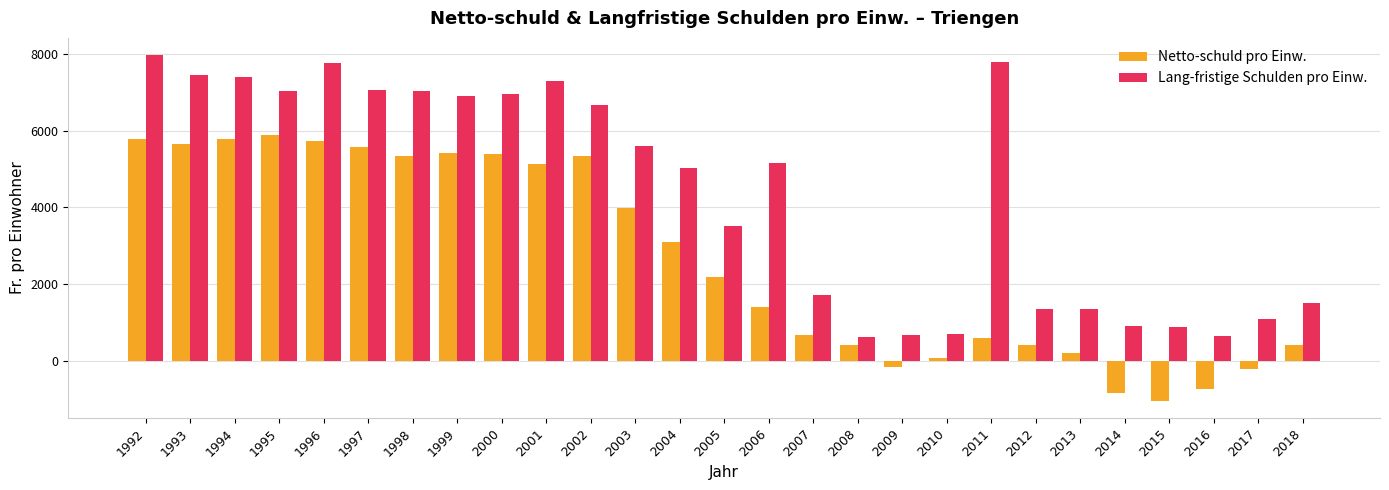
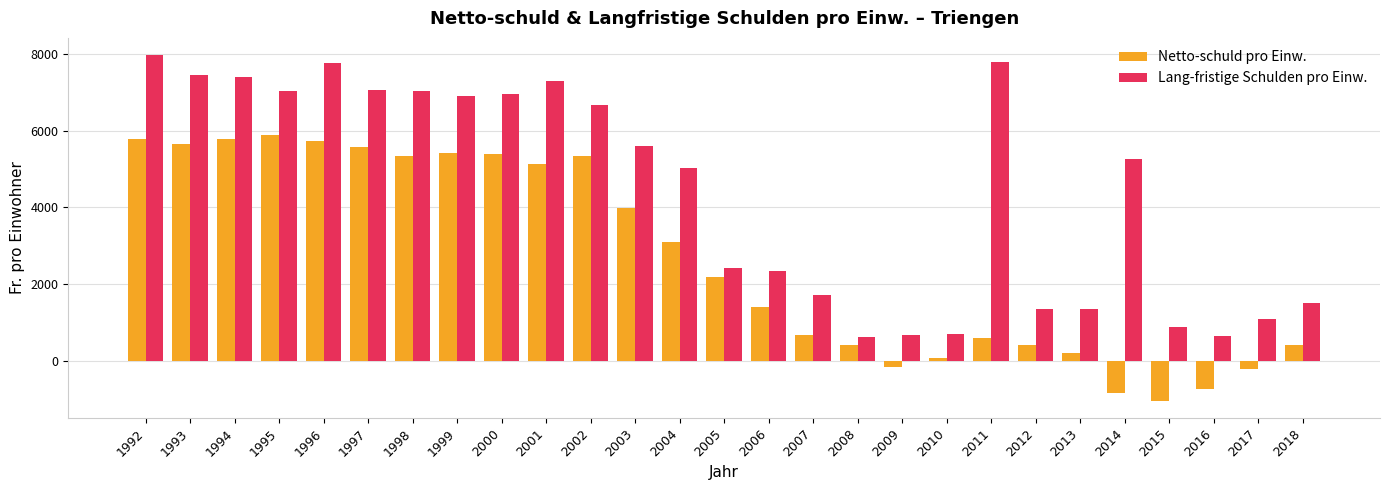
  {
    "Netto-schuld pro Einw.": {
      "1992": 5800,
      "1993": 5700,
      "1994": 5800,
      "1995": 5900,
      "1996": 5700,
      "1997": 5600,
      "1998": 5300,
      "1999": 5400,
      "2000": 5400,
      "2001": 5100,
      "2002": 5300,
      "2003": 4000,
      "2004": 3100,
      "2005": 2200,
      "2006": 1400,
      "2007": 700,
      "2008": 400,
      "2009": -200,
      "2011": 600,
      "2012": 400,
      "2013": 200,
      "2014": -800,
      "2015": -1000,
      "2016": -700,
      "2017": -200,
      "2018": 400
    },
    "Lang-fristige Schulden pro Einw.": {
      "1992": 8000,
      "1993": 7500,
      "1994": 7400,
      "1995": 7000,
      "1996": 7800,
      "1997": 7100,
      "1998": 7000,
      "1999": 6900,
      "2000": 7000,
      "2001": 7300,
      "2002": 6700,
      "2003": 5600,
      "2004": 5000,
-     "2005": 3500,
-     "2006": 5200,
+     "2005": 2400,
+     "2006": 2300,
      "2007": 1700,
      "2008": 600,
      "2009": 700,
      "2010": 700,
      "2011": 7800,
      "2012": 1400,
      "2013": 1400,
-     "2014": 900,
+     "2014": 5300,
      "2015": 900,
      "2016": 700,
      "2017": 1100,
      "2018": 1500
    }
  }
